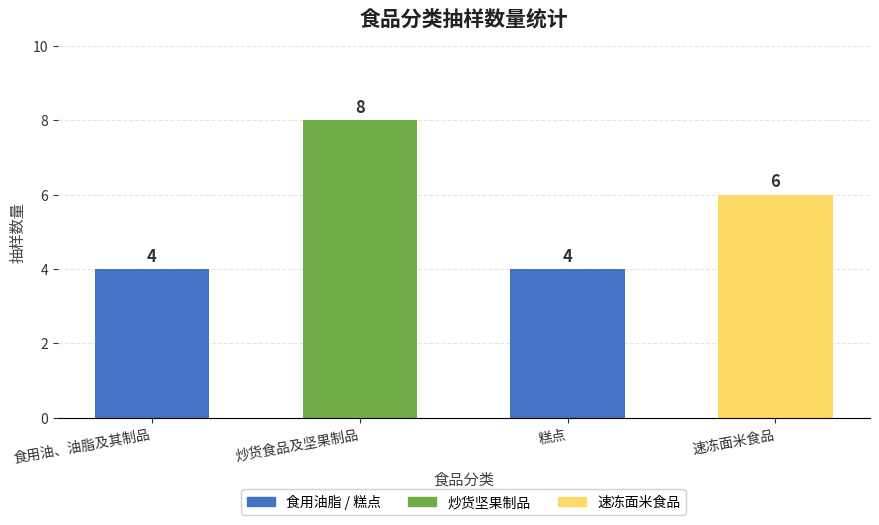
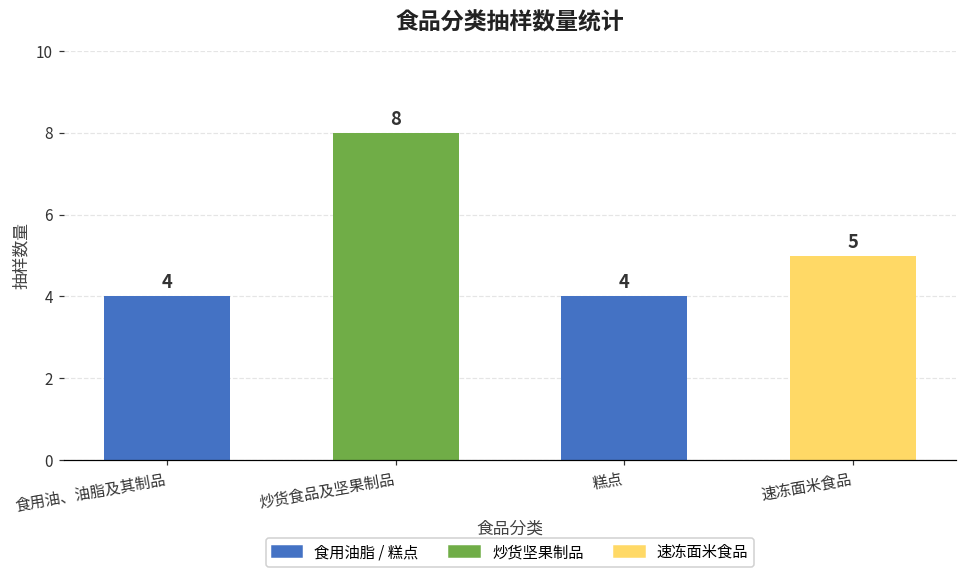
  {
    "食用油、油脂及其制品": 4,
    "炒货食品及坚果制品": 8,
    "糕点": 4,
-   "速冻面米食品": 6
+   "速冻面米食品": 5
  }
